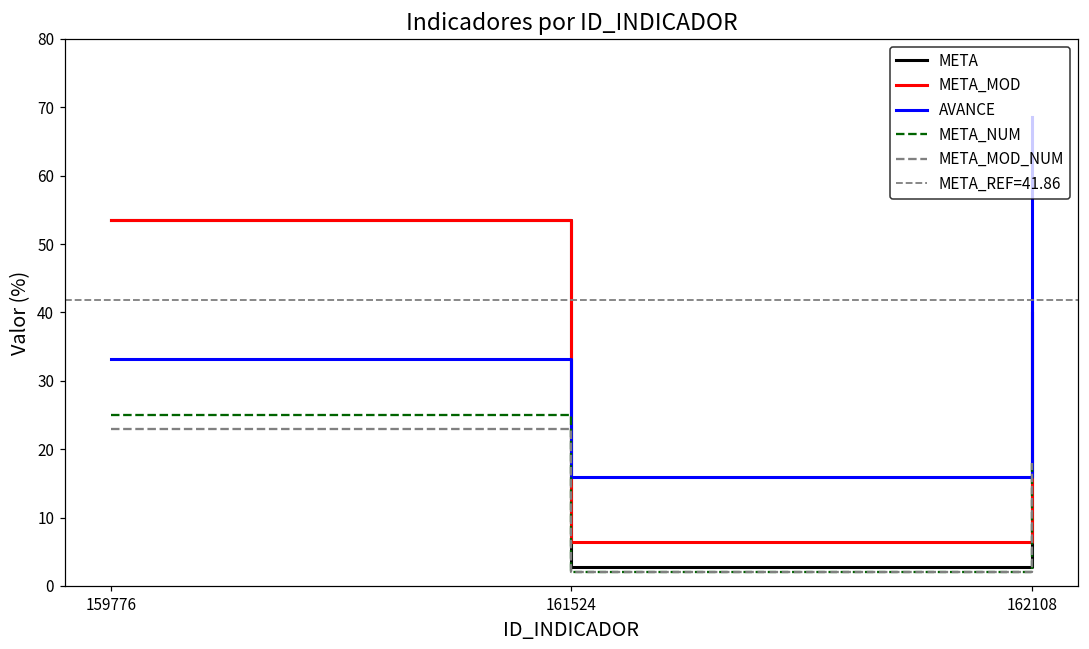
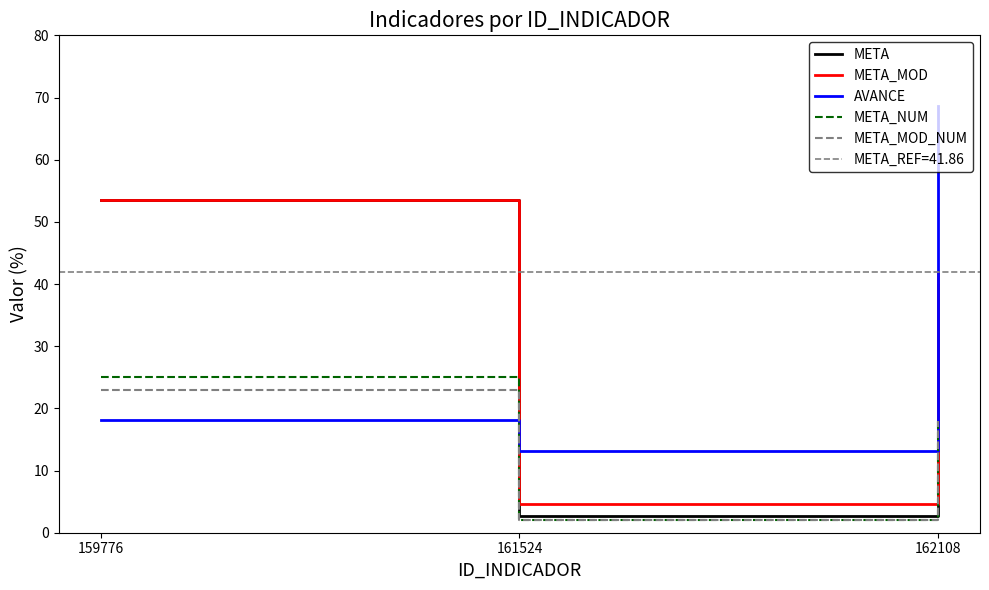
  {
    "META": {
      "161524": 3,
      "162108": 40
    },
    "META_MOD": {
-     "161524": 6,
+     "161524": 5,
      "162108": 42
    },
    "AVANCE": {
-     "159776": 33,
-     "161524": 16
+     "159776": 18,
+     "161524": 13
    },
    "META_NUM": {
      "159776": 25
    },
    "META_MOD_NUM": {
      "159776": 23
    }
  }
